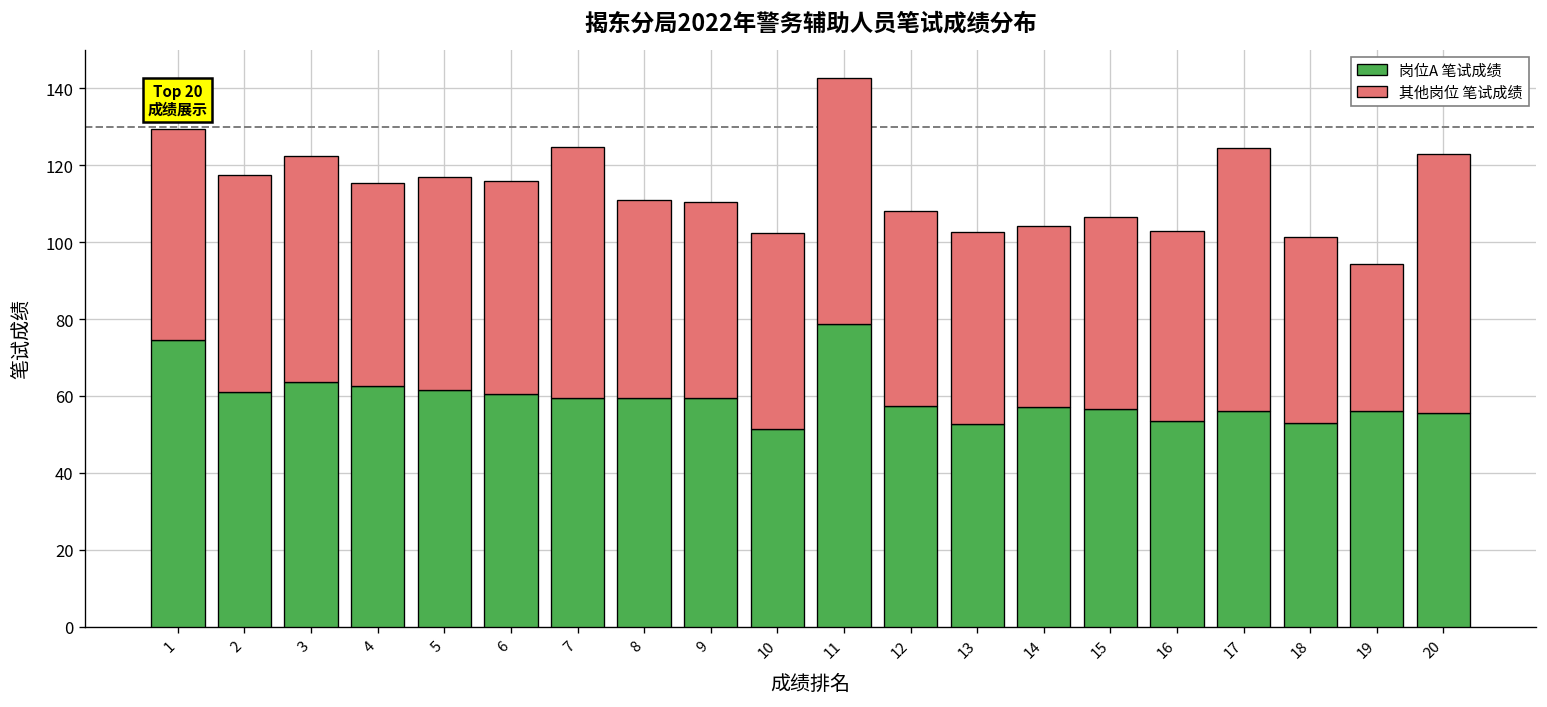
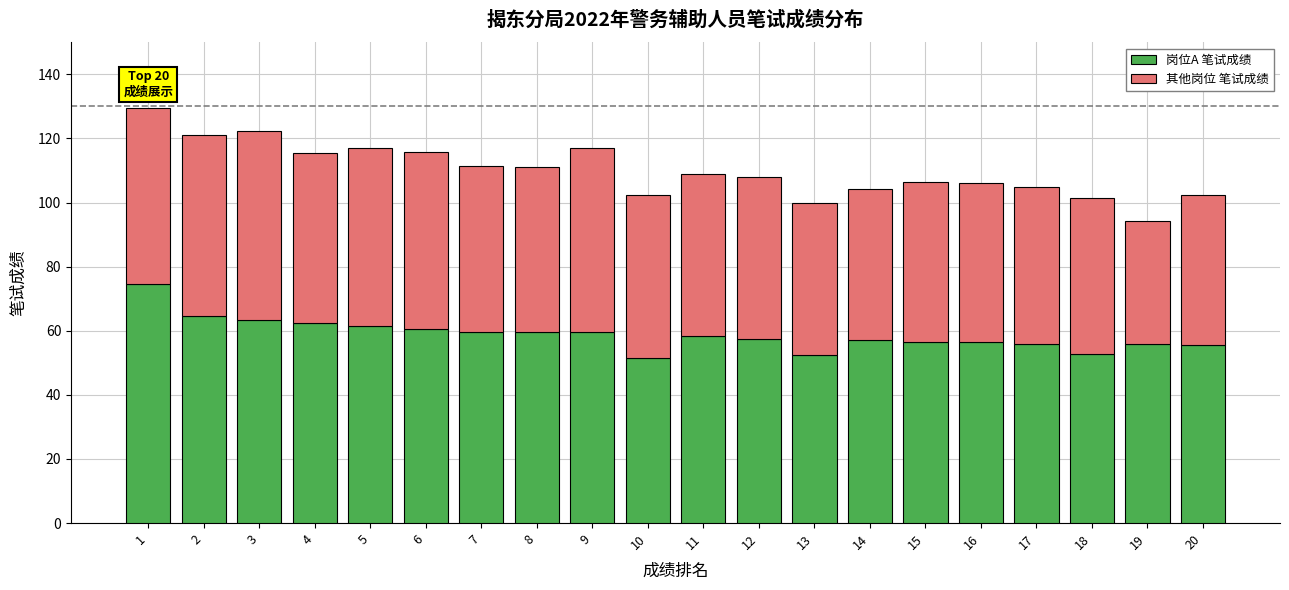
  {
    "岗位A 笔试成绩": {
      "1": 75,
-     "2": 61,
+     "2": 65,
      "3": 64,
      "4": 63,
      "5": 62,
      "6": 61,
      "7": 60,
      "8": 60,
      "9": 60,
      "10": 51,
-     "11": 79,
+     "11": 59,
      "12": 58,
      "13": 53,
      "14": 57,
      "15": 57,
-     "16": 53,
+     "16": 57,
      "17": 56,
      "18": 53,
      "19": 56,
      "20": 56
    },
    "其他岗位 笔试成绩": {
      "2": 57,
      "3": 59,
      "4": 53,
      "5": 56,
      "6": 55,
-     "7": 65,
+     "7": 52,
      "8": 52,
-     "9": 51,
+     "9": 58,
      "10": 51,
-     "11": 64,
+     "11": 51,
      "12": 51,
-     "13": 50,
+     "13": 47,
      "14": 47,
      "15": 50,
      "16": 50,
-     "17": 69,
+     "17": 49,
      "18": 49,
      "19": 38,
-     "20": 68
+     "20": 47
    }
  }
